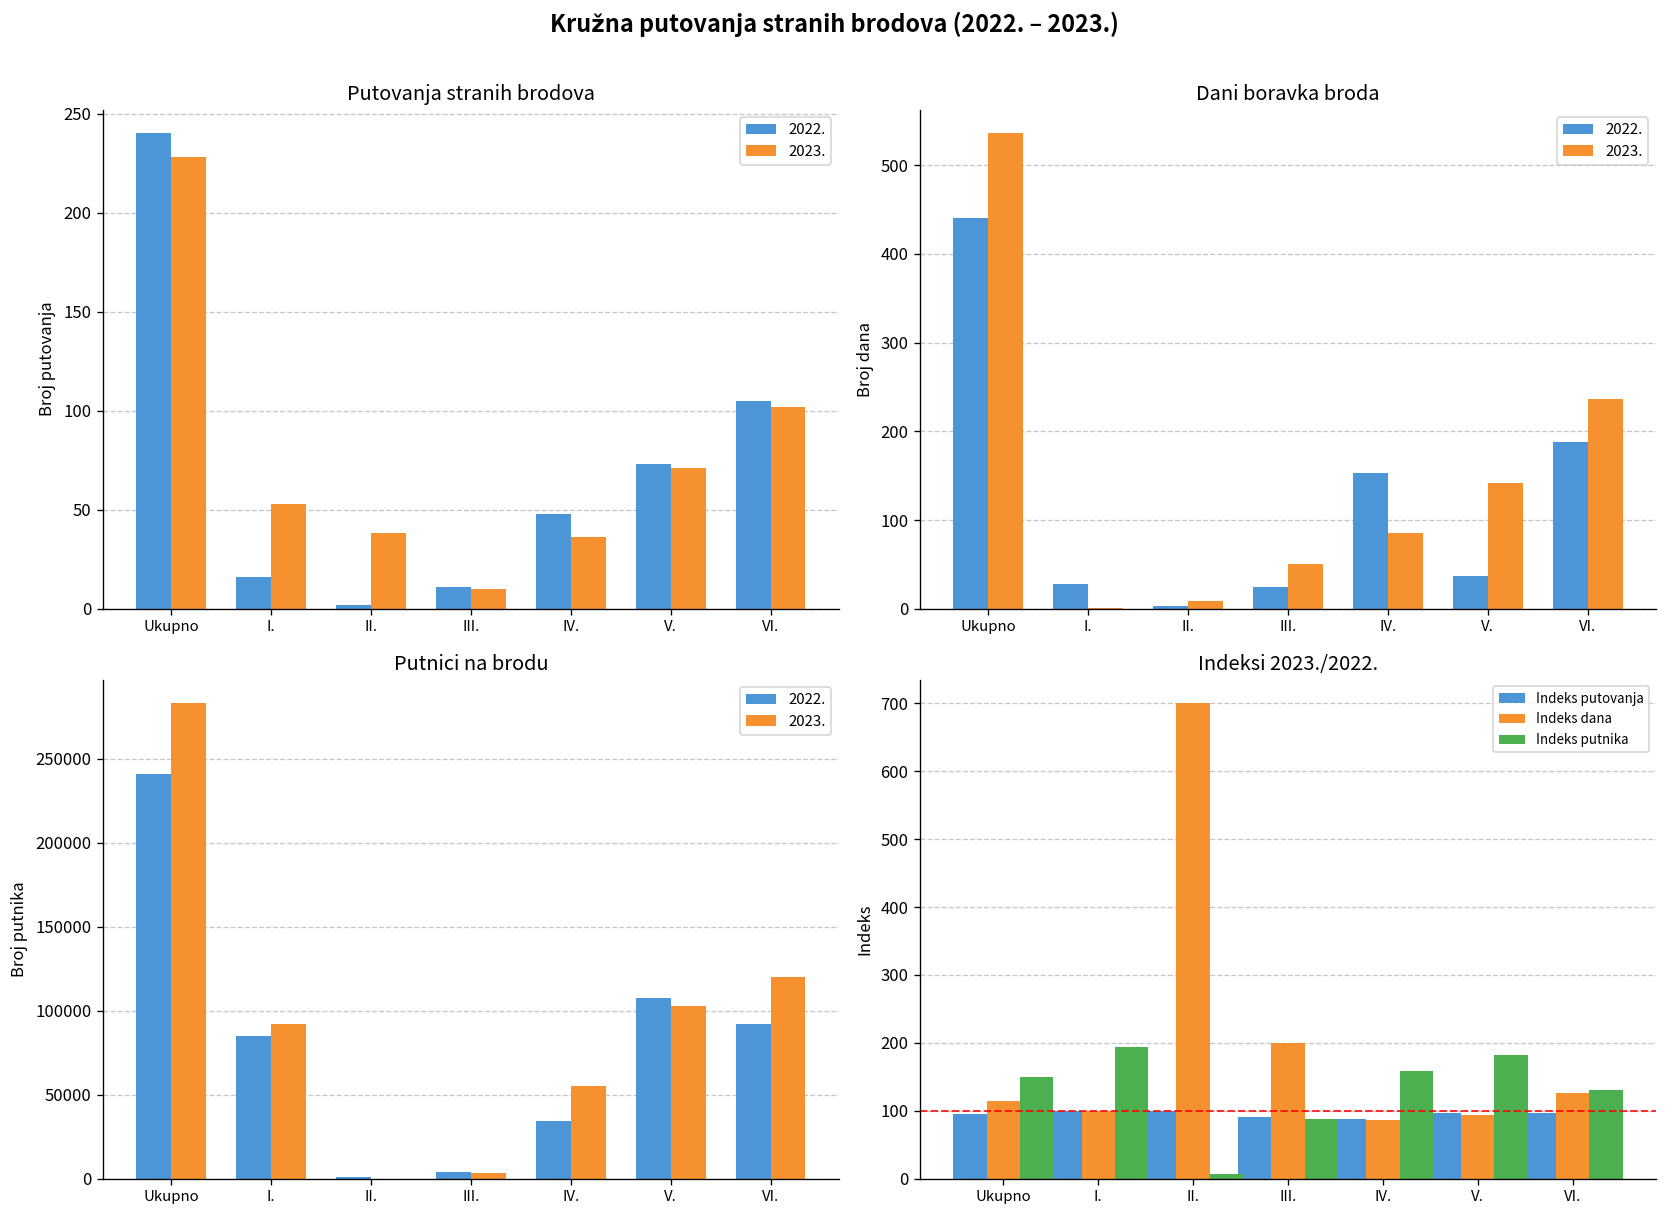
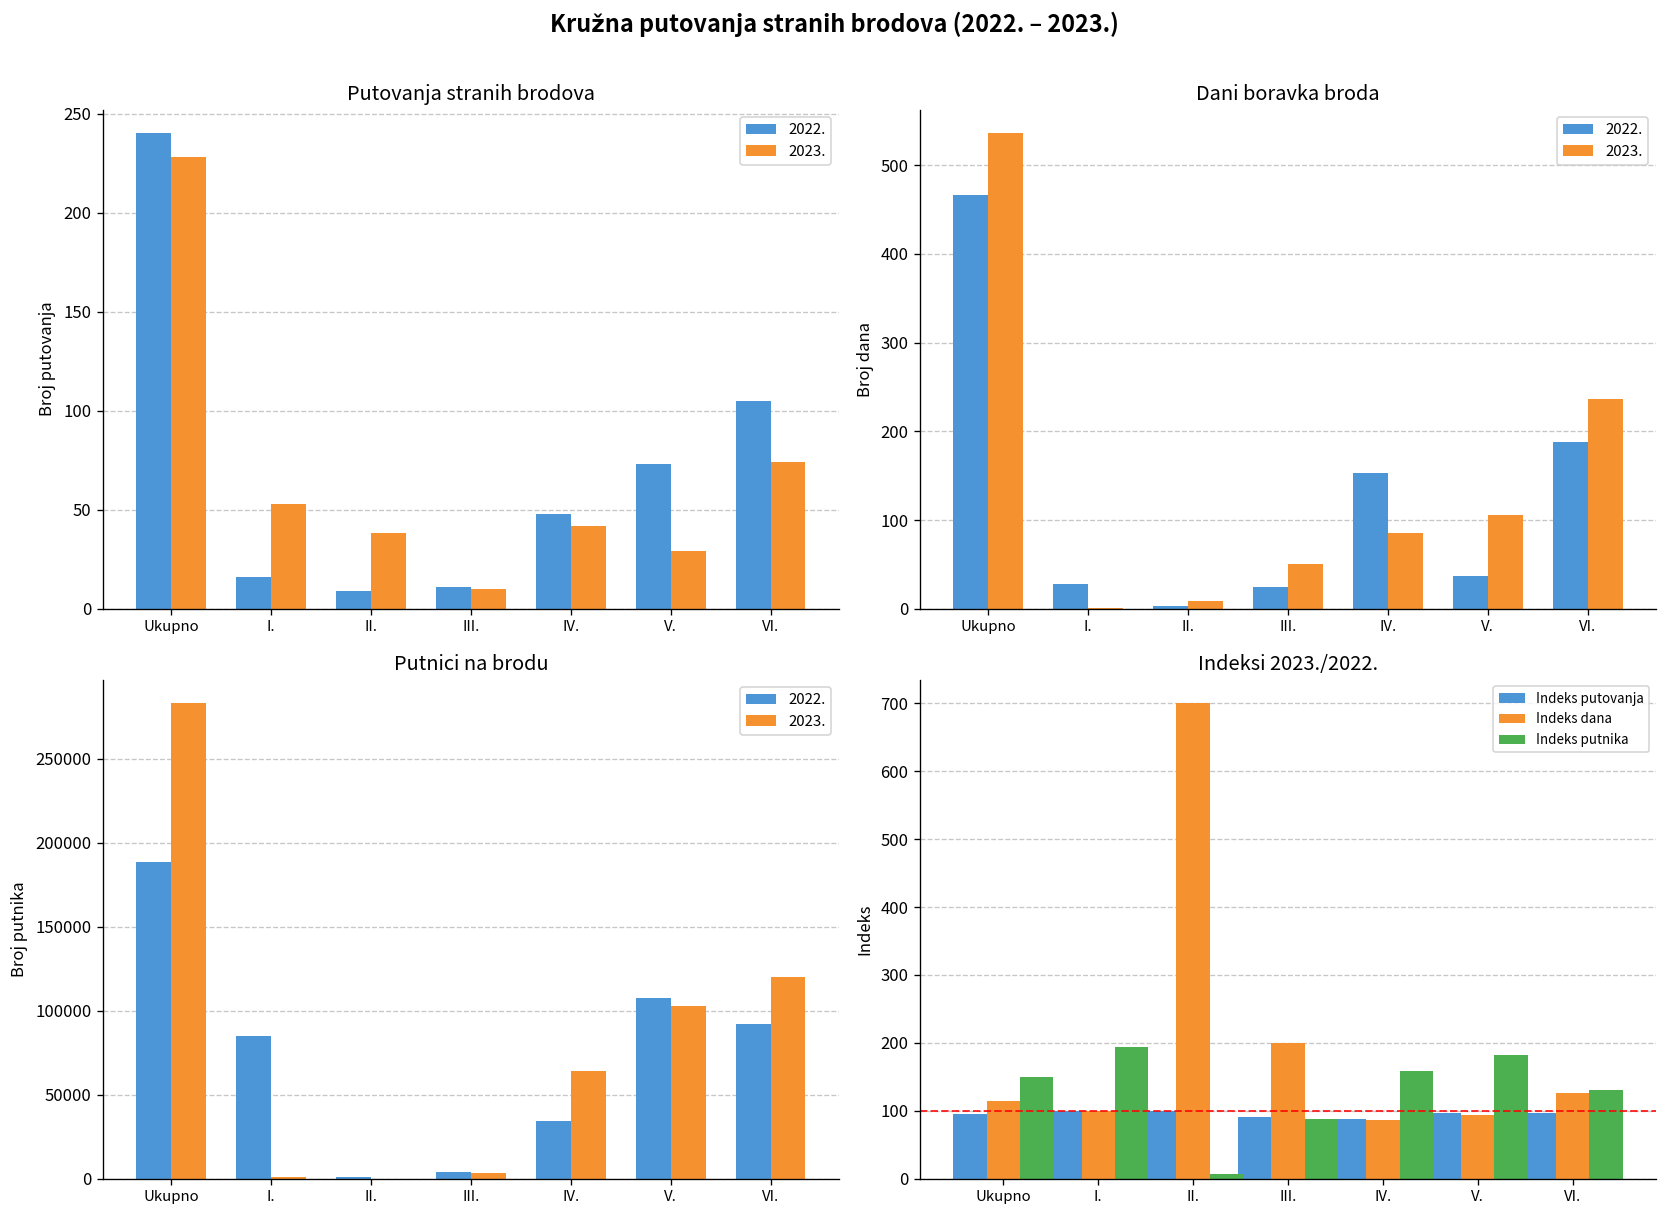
  {
    "Putovanja stranih brodova": {
      "2022.": {
        "Ukupno": 240,
        "I.": 16,
-       "II.": 2,
+       "II.": 9,
        "III.": 11,
        "IV.": 48,
        "V.": 73,
        "VI.": 105
      },
      "2023.": {
        "Ukupno": 228,
        "I.": 53,
        "II.": 38,
        "III.": 10,
-       "IV.": 36,
-       "V.": 71,
-       "VI.": 102
+       "IV.": 42,
+       "V.": 29,
+       "VI.": 74
      }
    },
    "Dani boravka broda": {
      "2022.": {
-       "Ukupno": 440,
+       "Ukupno": 470,
        "I.": 30,
        "III.": 30,
        "IV.": 150,
        "V.": 40,
        "VI.": 190
      },
      "2023.": {
        "Ukupno": 540,
        "II.": 10,
        "III.": 50,
        "IV.": 90,
-       "V.": 140,
+       "V.": 110,
        "VI.": 240
      }
    },
    "Putnici na brodu": {
      "2022.": {
-       "Ukupno": 241000,
+       "Ukupno": 189000,
        "I.": 85000,
        "III.": 4000,
        "IV.": 35000,
        "V.": 108000,
        "VI.": 92000
      },
      "2023.": {
        "Ukupno": 283000,
-       "I.": 92000,
+       "I.": 1000,
        "III.": 4000,
-       "IV.": 55000,
+       "IV.": 64000,
        "V.": 103000,
        "VI.": 120000
      }
    },
    "Indeksi 2023./2022.": {
      "Indeks putovanja": {
        "Ukupno": 100,
        "I.": 100,
        "II.": 100,
        "III.": 90,
        "IV.": 90,
        "V.": 100,
        "VI.": 100
      },
      "Indeks dana": {
        "Ukupno": 120,
        "I.": 100,
        "II.": 700,
        "III.": 200,
        "IV.": 90,
        "V.": 90,
        "VI.": 130
      },
      "Indeks putnika": {
        "Ukupno": 150,
        "I.": 190,
        "II.": 10,
        "III.": 90,
        "IV.": 160,
        "V.": 180,
        "VI.": 130
      }
    }
  }
